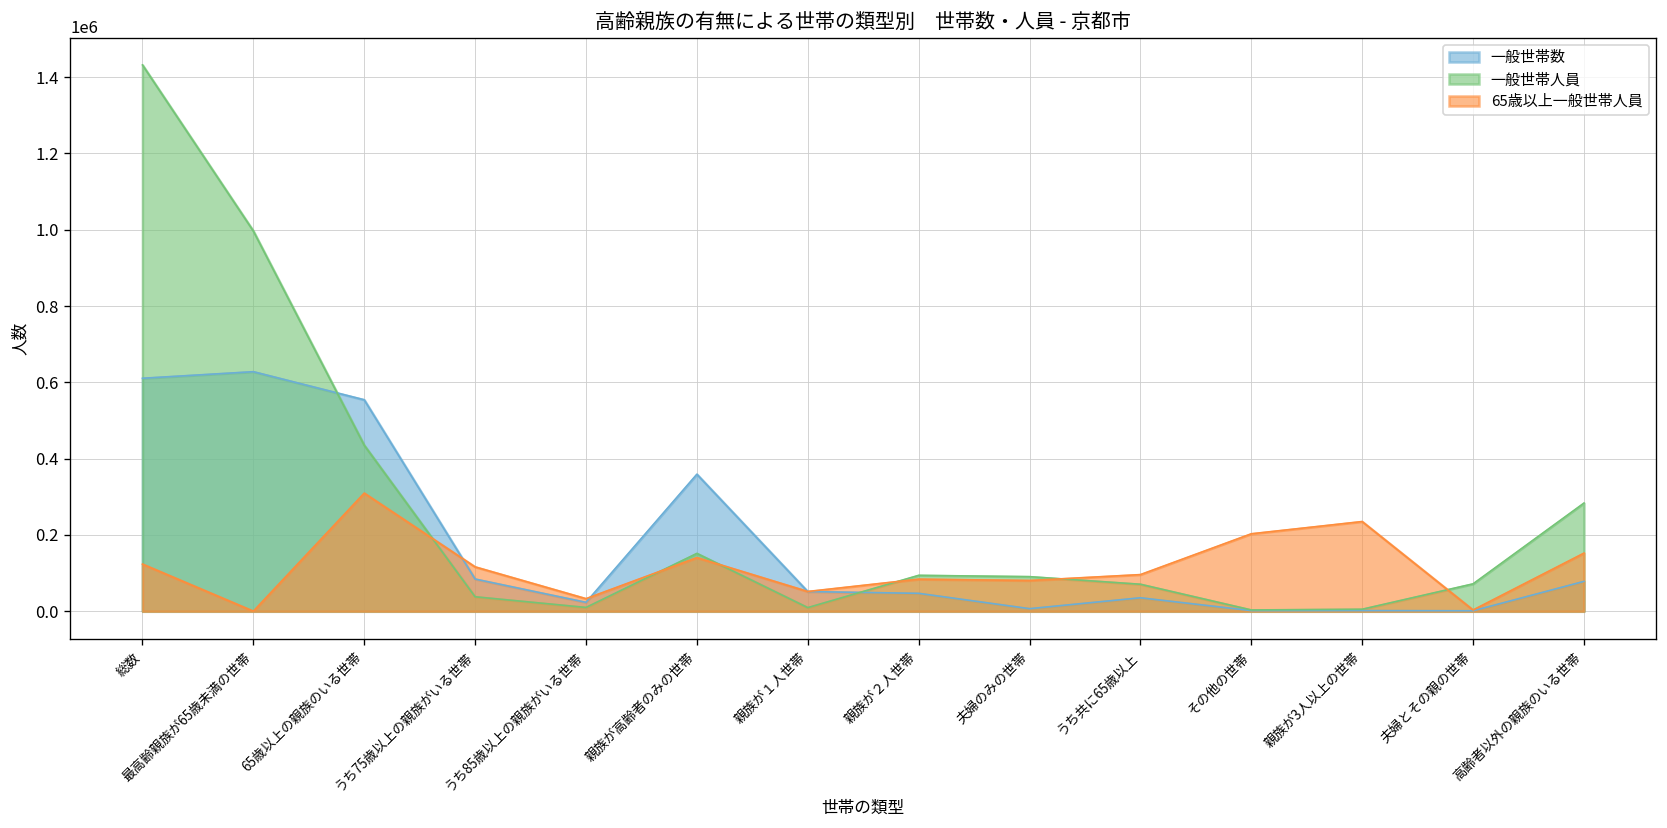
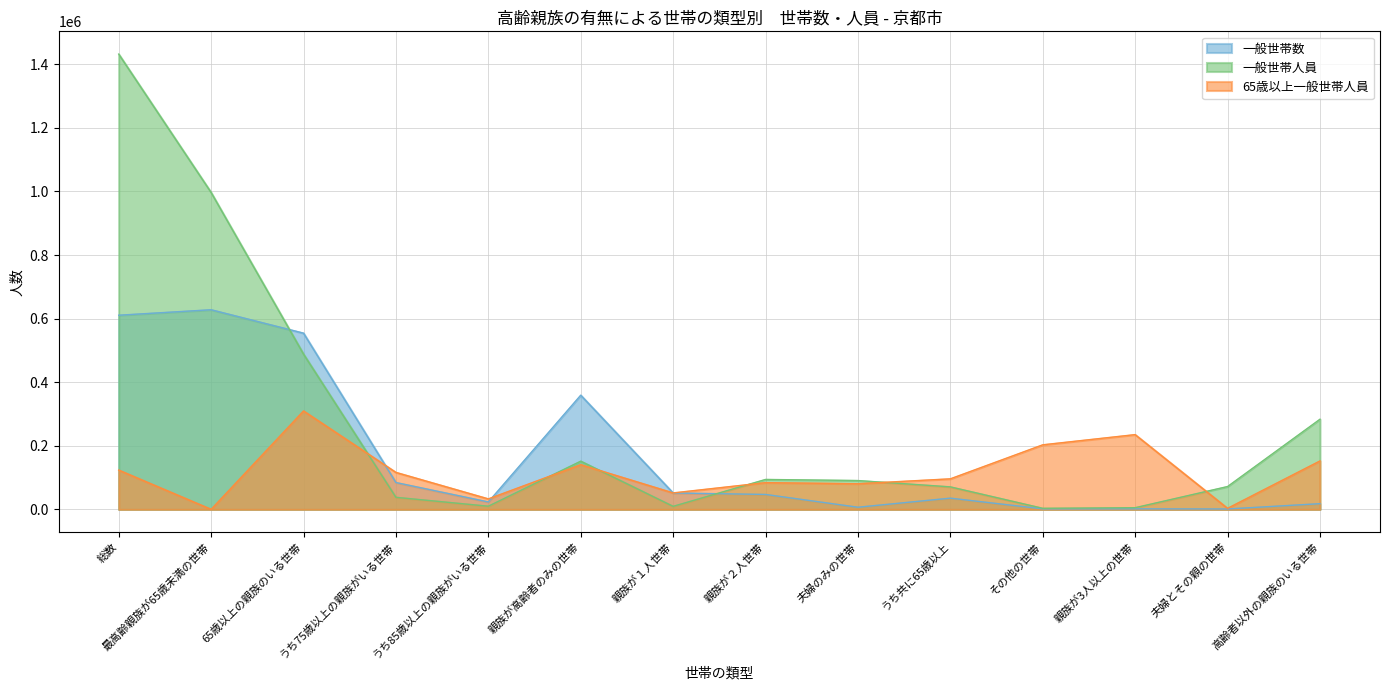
  {
    "一般世帯数": {
      "総数": 610000,
      "最高齢親族が65歳未満の世帯": 630000,
      "65歳以上の親族のいる世帯": 550000,
      "うち75歳以上の親族がいる世帯": 80000,
      "うち85歳以上の親族がいる世帯": 20000,
      "親族が高齢者のみの世帯": 360000,
      "親族が２人世帯": 50000,
      "夫婦のみの世帯": 10000,
      "うち共に65歳以上": 40000,
-     "高齢者以外の親族のいる世帯": 80000
+     "高齢者以外の親族のいる世帯": 20000
    },
    "一般世帯人員": {
      "総数": 1430000,
      "最高齢親族が65歳未満の世帯": 1000000,
-     "65歳以上の親族のいる世帯": 440000,
+     "65歳以上の親族のいる世帯": 490000,
      "うち75歳以上の親族がいる世帯": 40000,
      "うち85歳以上の親族がいる世帯": 10000,
      "親族が高齢者のみの世帯": 150000,
      "親族が１人世帯": 10000,
      "親族が２人世帯": 90000,
      "夫婦のみの世帯": 90000,
      "うち共に65歳以上": 70000,
      "夫婦とその親の世帯": 70000,
      "高齢者以外の親族のいる世帯": 280000
    },
    "65歳以上一般世帯人員": {
      "総数": 120000,
      "最高齢親族が65歳未満の世帯": 0,
      "65歳以上の親族のいる世帯": 310000,
      "うち75歳以上の親族がいる世帯": 120000,
      "うち85歳以上の親族がいる世帯": 30000,
      "親族が高齢者のみの世帯": 140000,
      "親族が２人世帯": 80000,
      "夫婦のみの世帯": 80000,
      "うち共に65歳以上": 100000,
      "その他の世帯": 200000,
      "親族が3人以上の世帯": 240000,
      "高齢者以外の親族のいる世帯": 150000
    }
  }
